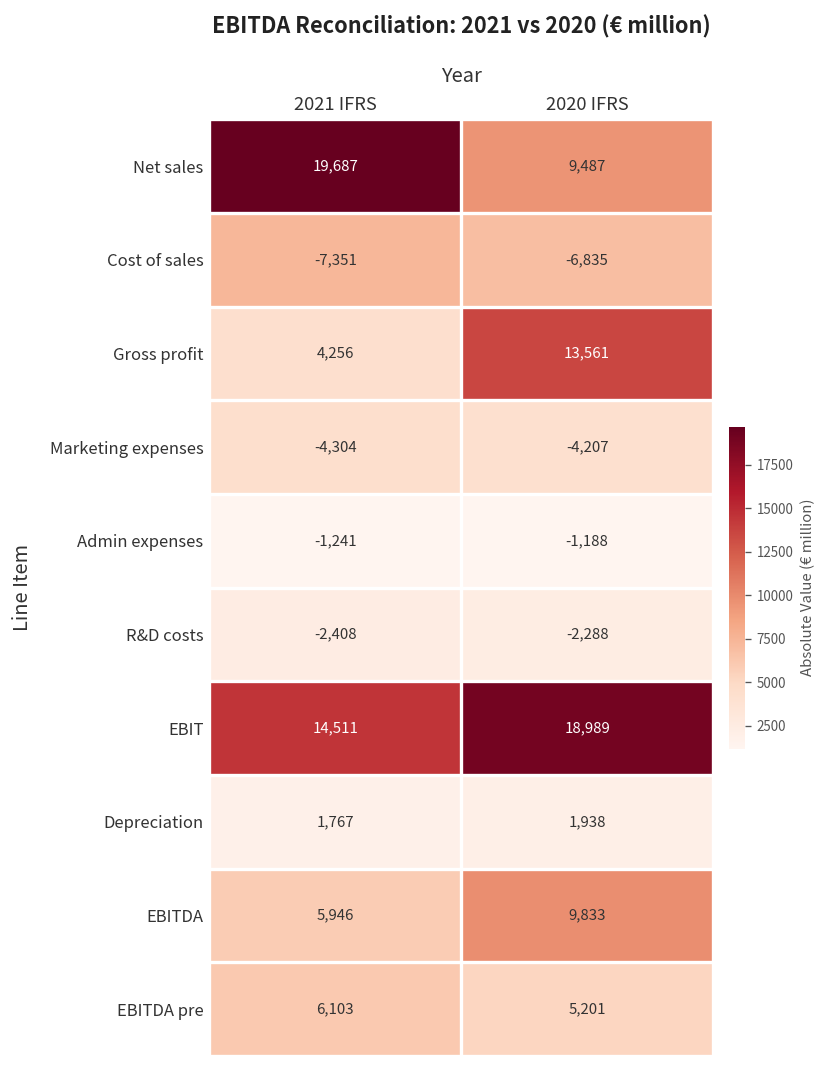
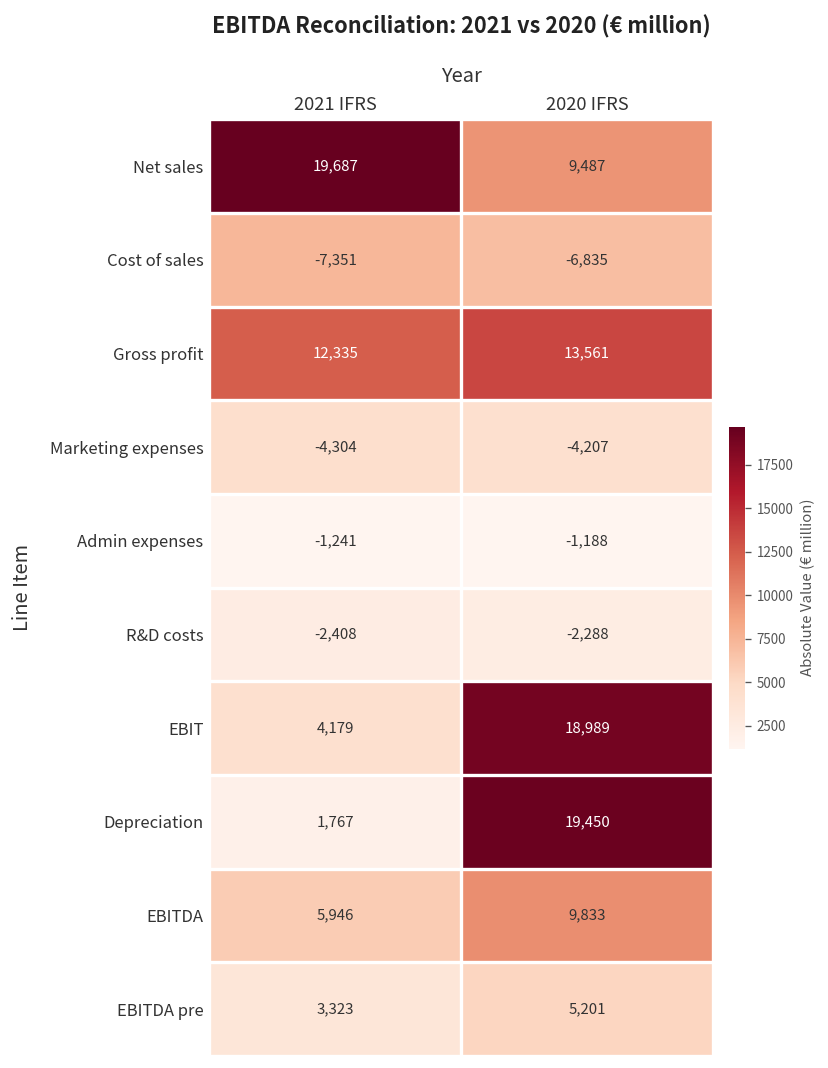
  {
    "Net sales": {
      "2021 IFRS": "19,687",
      "2020 IFRS": "9,487"
    },
    "Cost of sales": {
      "2021 IFRS": "-7,351",
      "2020 IFRS": "-6,835"
    },
    "Gross profit": {
-     "2021 IFRS": "4,256",
+     "2021 IFRS": "12,335",
      "2020 IFRS": "13,561"
    },
    "Marketing expenses": {
      "2021 IFRS": "-4,304",
      "2020 IFRS": "-4,207"
    },
    "Admin expenses": {
      "2021 IFRS": "-1,241",
      "2020 IFRS": "-1,188"
    },
    "R&D costs": {
      "2021 IFRS": "-2,408",
      "2020 IFRS": "-2,288"
    },
    "EBIT": {
-     "2021 IFRS": "14,511",
+     "2021 IFRS": "4,179",
      "2020 IFRS": "18,989"
    },
    "Depreciation": {
      "2021 IFRS": "1,767",
-     "2020 IFRS": "1,938"
+     "2020 IFRS": "19,450"
    },
    "EBITDA": {
      "2021 IFRS": "5,946",
      "2020 IFRS": "9,833"
    },
    "EBITDA pre": {
-     "2021 IFRS": "6,103",
+     "2021 IFRS": "3,323",
      "2020 IFRS": "5,201"
    }
  }
